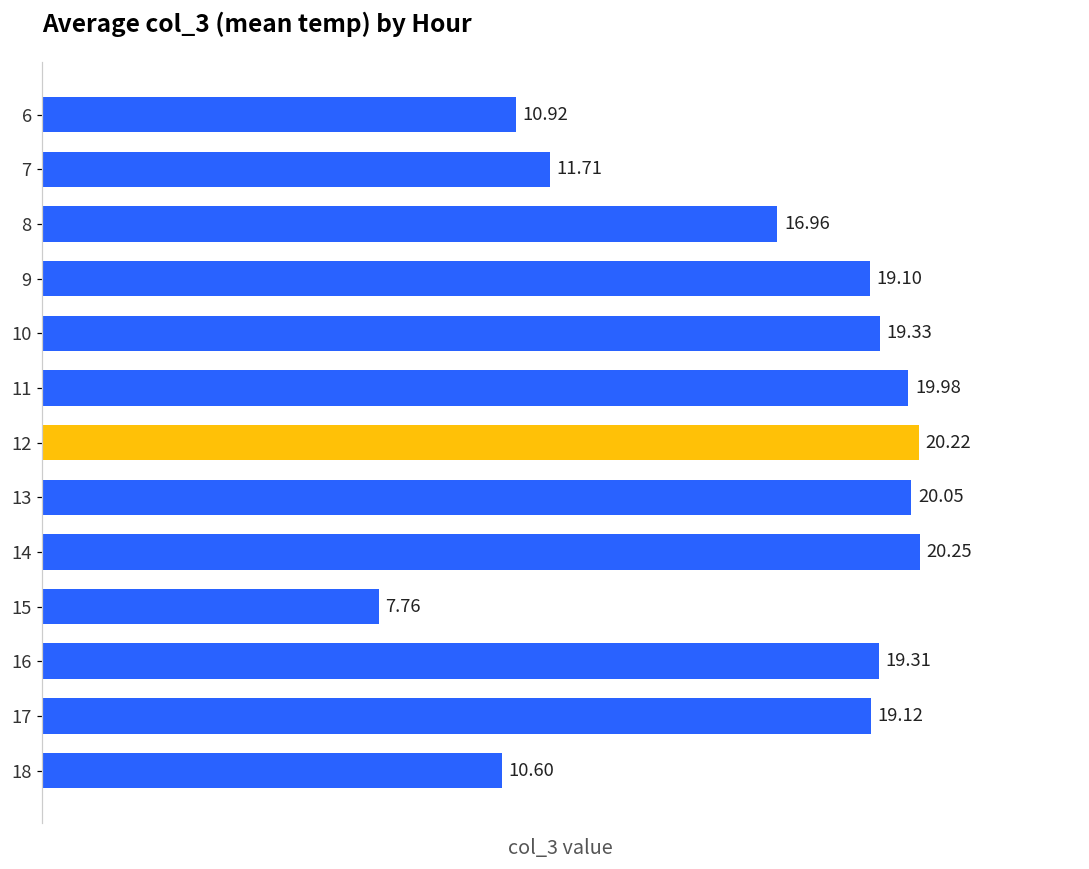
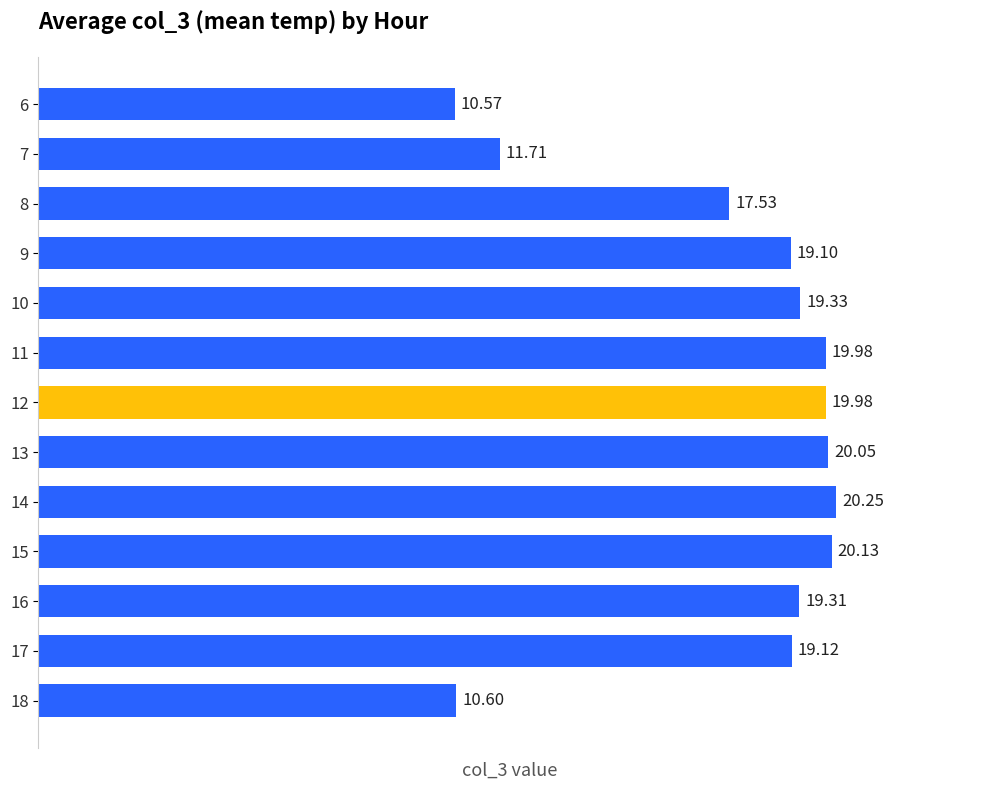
  {
-   "6": 10.92,
+   "6": 10.57,
    "7": 11.71,
-   "8": 16.96,
+   "8": 17.53,
    "9": 19.10,
    "10": 19.33,
    "11": 19.98,
-   "12": 20.22,
+   "12": 19.98,
    "13": 20.05,
    "14": 20.25,
-   "15": 7.76,
+   "15": 20.13,
    "16": 19.31,
    "17": 19.12,
    "18": 10.60
  }
